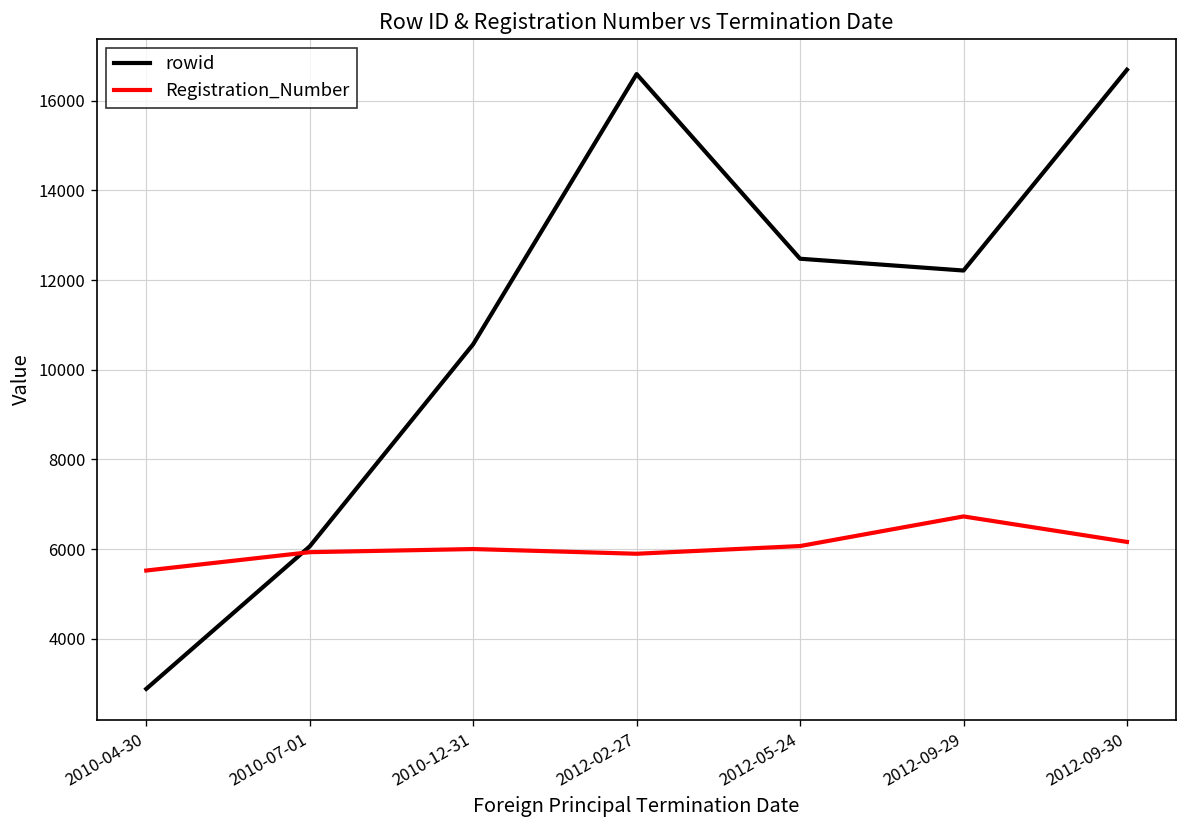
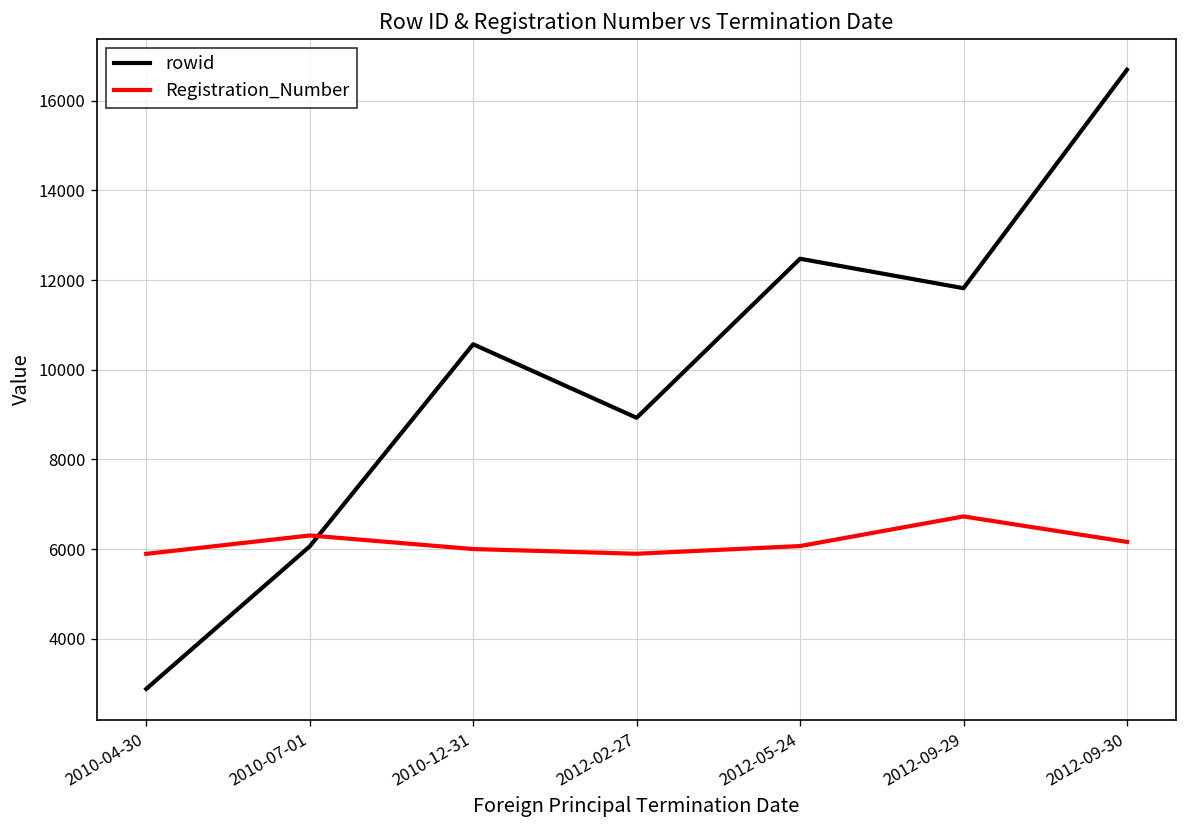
  {
    "rowid": {
      "2010-04-30": 2900,
      "2010-07-01": 6100,
      "2010-12-31": 10600,
-     "2012-02-27": 16600,
+     "2012-02-27": 8900,
      "2012-05-24": 12500,
-     "2012-09-29": 12200,
+     "2012-09-29": 11800,
      "2012-09-30": 16700
    },
    "Registration_Number": {
-     "2010-04-30": 5500,
-     "2010-07-01": 5900,
+     "2010-04-30": 5900,
+     "2010-07-01": 6300,
      "2010-12-31": 6000,
      "2012-02-27": 5900,
      "2012-05-24": 6100,
      "2012-09-29": 6700,
      "2012-09-30": 6200
    }
  }
